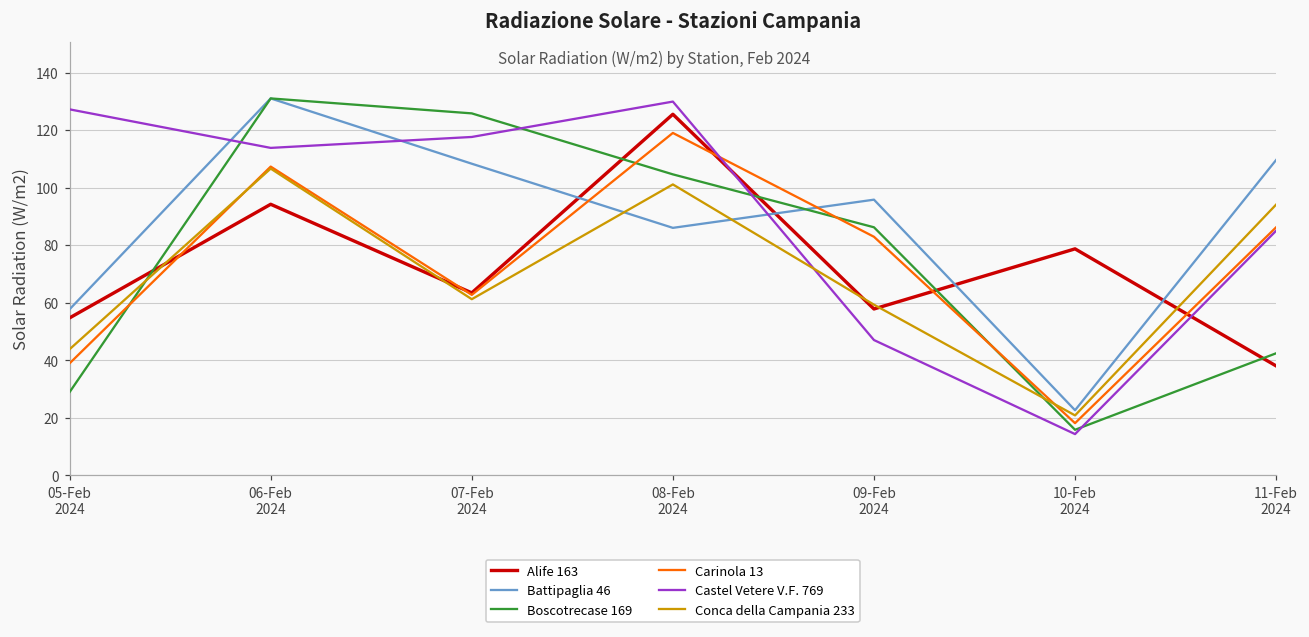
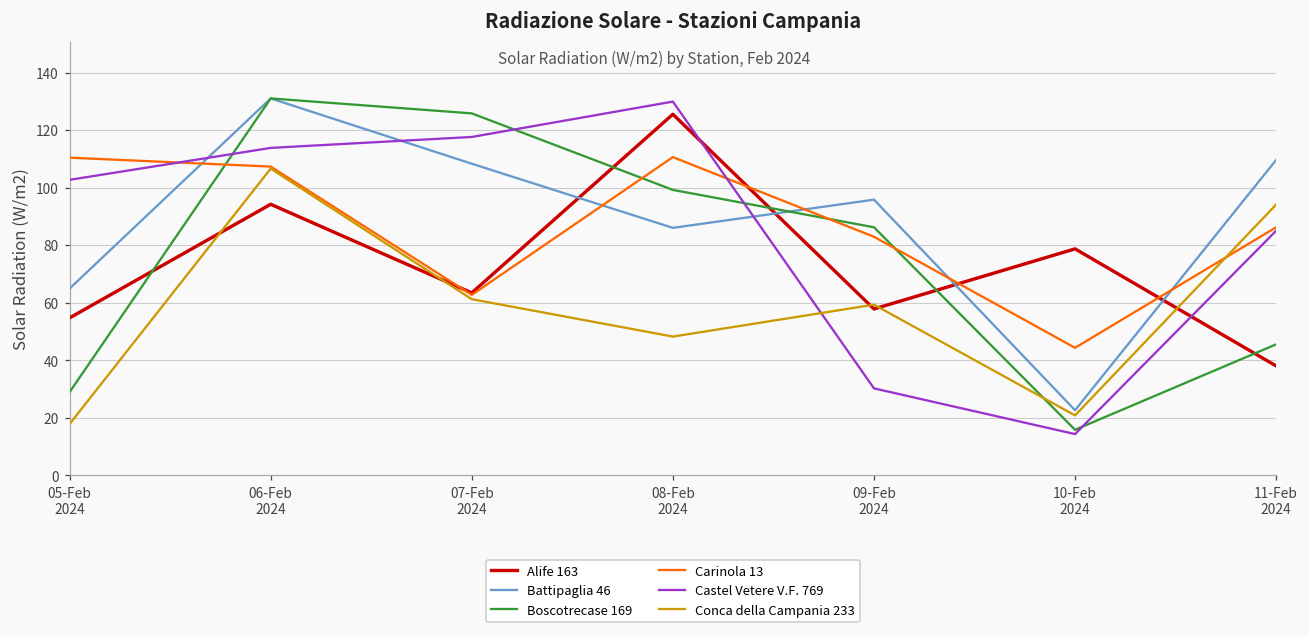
  {
    "Alife 163": {
      "05-Feb 2024": 55,
      "06-Feb 2024": 94,
      "08-Feb 2024": 126,
      "09-Feb 2024": 58,
      "10-Feb 2024": 79,
      "11-Feb 2024": 38
    },
    "Battipaglia 46": {
-     "05-Feb 2024": 58,
+     "05-Feb 2024": 65,
      "07-Feb 2024": 108,
      "08-Feb 2024": 86,
      "09-Feb 2024": 96,
      "10-Feb 2024": 23,
      "11-Feb 2024": 110
    },
    "Boscotrecase 169": {
      "05-Feb 2024": 29,
      "07-Feb 2024": 126,
-     "08-Feb 2024": 105,
+     "08-Feb 2024": 99,
      "09-Feb 2024": 86,
      "10-Feb 2024": 16,
-     "11-Feb 2024": 42
+     "11-Feb 2024": 46
    },
    "Carinola 13": {
-     "05-Feb 2024": 39,
-     "08-Feb 2024": 119,
+     "05-Feb 2024": 110,
+     "08-Feb 2024": 111,
      "09-Feb 2024": 83,
-     "10-Feb 2024": 18,
+     "10-Feb 2024": 44,
      "11-Feb 2024": 86
    },
    "Castel Vetere V.F. 769": {
-     "05-Feb 2024": 127,
+     "05-Feb 2024": 103,
      "06-Feb 2024": 114,
      "07-Feb 2024": 118,
      "08-Feb 2024": 130,
-     "09-Feb 2024": 47,
+     "09-Feb 2024": 30,
      "10-Feb 2024": 14,
      "11-Feb 2024": 85
    },
    "Conca della Campania 233": {
-     "05-Feb 2024": 44,
+     "05-Feb 2024": 18,
      "07-Feb 2024": 61,
-     "08-Feb 2024": 101,
+     "08-Feb 2024": 48,
      "09-Feb 2024": 59,
      "10-Feb 2024": 21,
      "11-Feb 2024": 94
    }
  }
